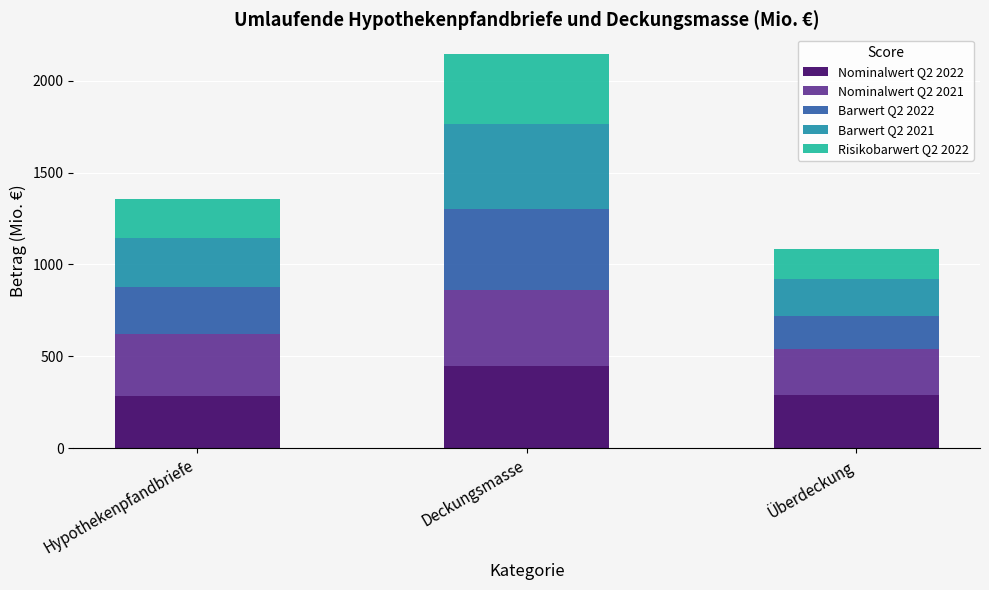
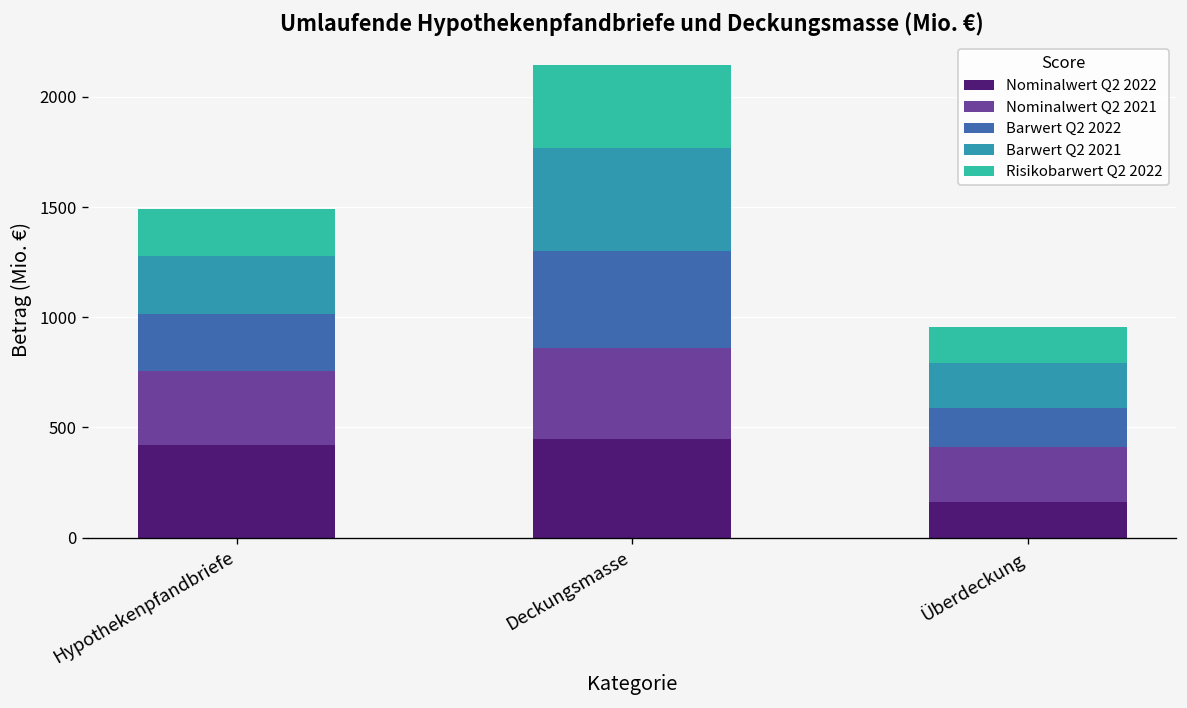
  {
    "Nominalwert Q2 2022": {
-     "Hypothekenpfandbriefe": 280,
+     "Hypothekenpfandbriefe": 420,
      "Deckungsmasse": 450,
-     "Überdeckung": 290
+     "Überdeckung": 160
    },
    "Nominalwert Q2 2021": {
      "Hypothekenpfandbriefe": 340,
      "Deckungsmasse": 420,
      "Überdeckung": 250
    }
  }
